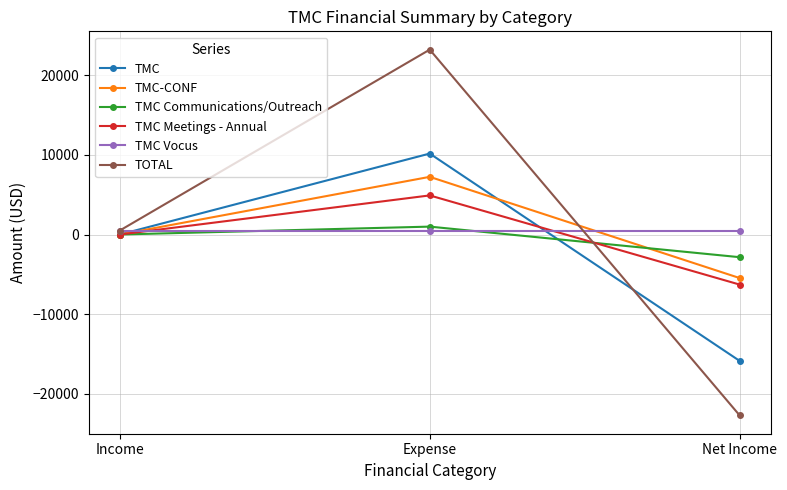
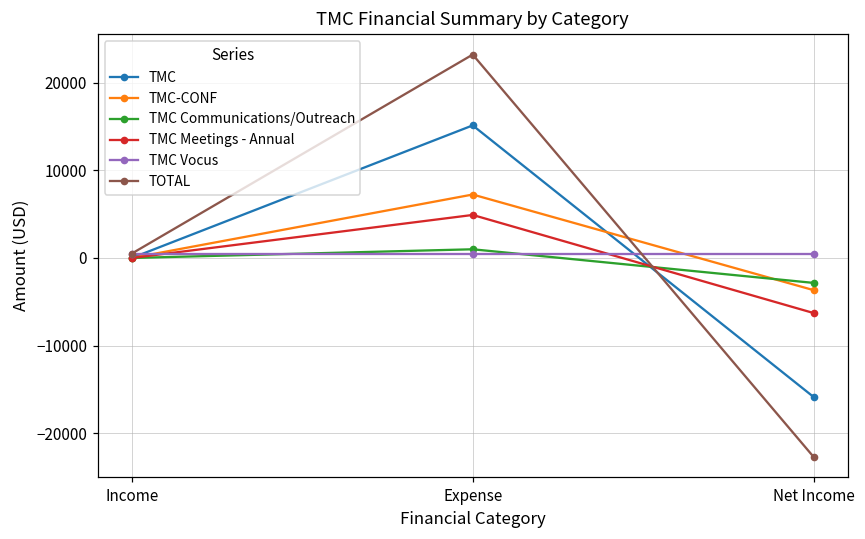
  {
    "TMC": {
-     "Expense": 10000,
+     "Expense": 15000,
      "Net Income": -16000
    },
    "TMC-CONF": {
      "Expense": 7000,
-     "Net Income": -5000
+     "Net Income": -4000
    },
    "TMC Communications/Outreach": {
      "Expense": 1000,
      "Net Income": -3000
    },
    "TMC Meetings - Annual": {
      "Expense": 5000,
      "Net Income": -6000
    },
    "TMC Vocus": {
      "Expense": 1000,
      "Net Income": 1000
    },
    "TOTAL": {
      "Expense": 23000,
      "Net Income": -23000
    }
  }
